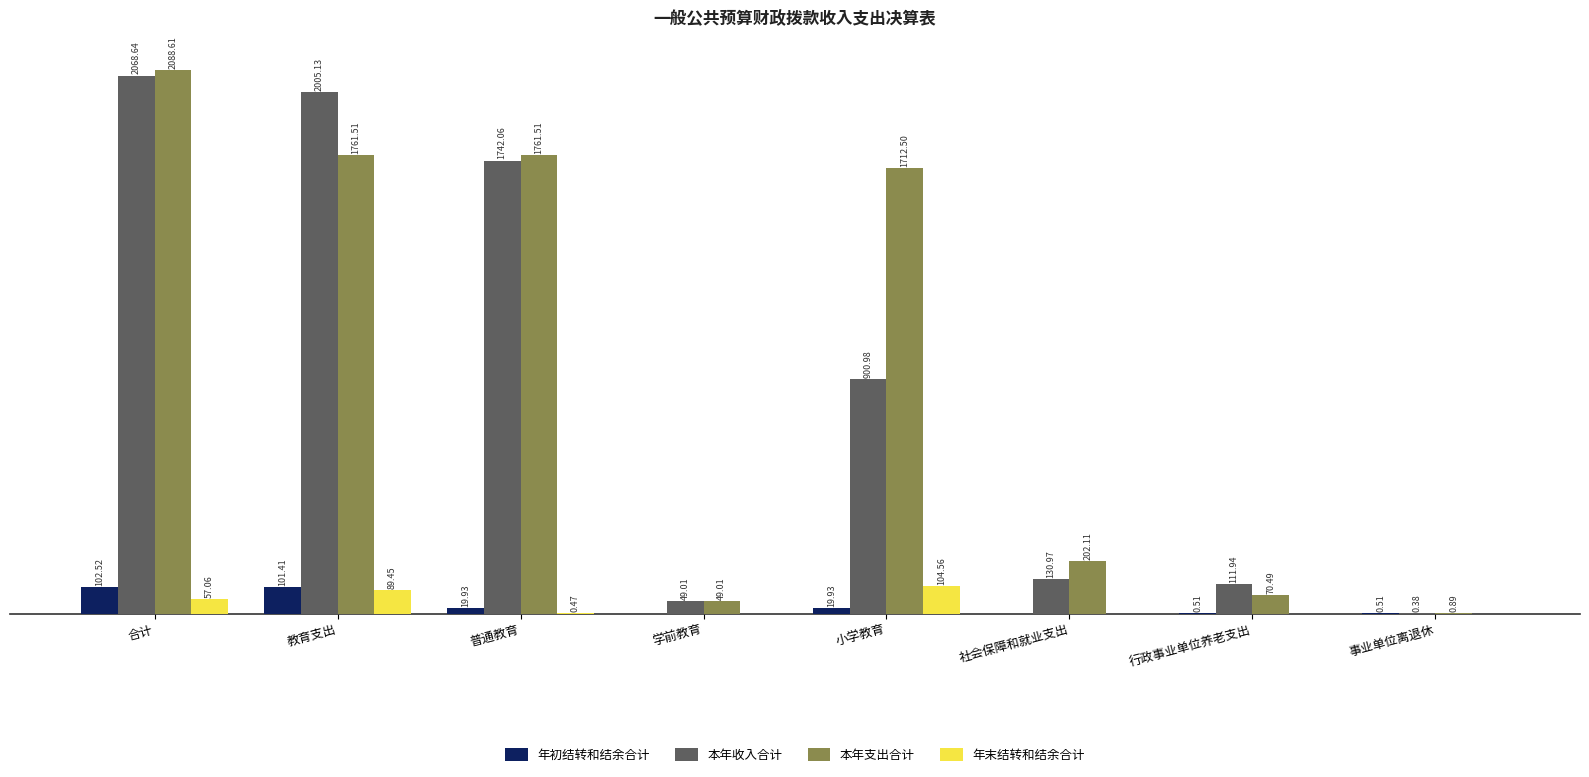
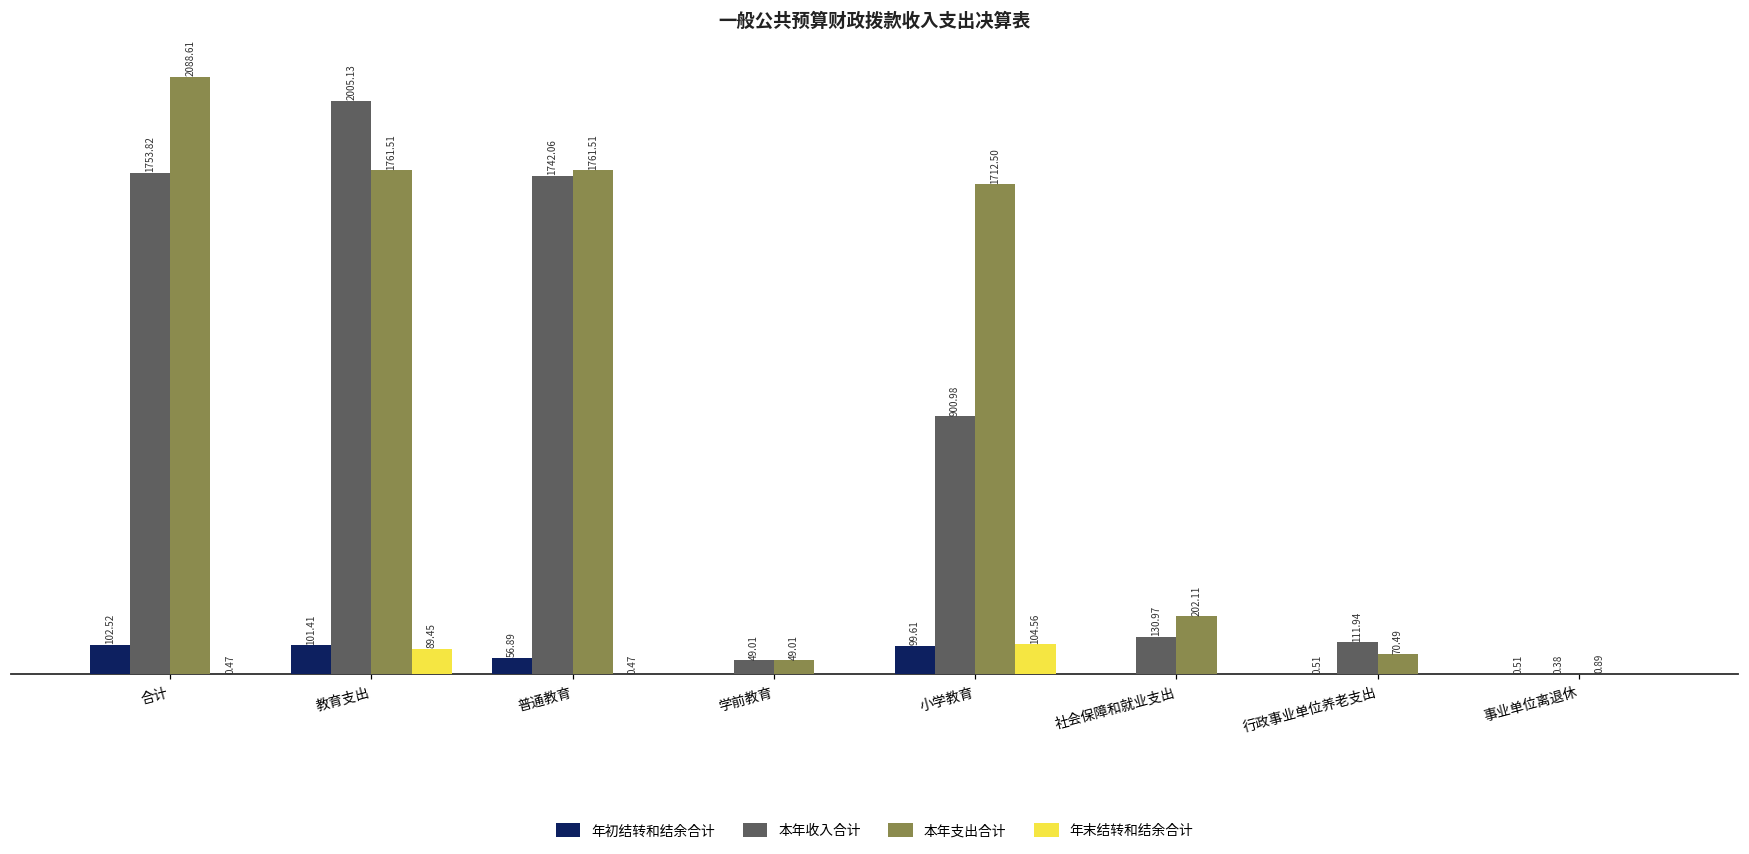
  {
    "年初结转和结余合计": {
      "合计": 102.52,
      "教育支出": 101.41,
-     "普通教育": 19.93,
-     "小学教育": 19.93,
+     "普通教育": 56.89,
+     "小学教育": 99.61,
      "行政事业单位养老支出": 0.51,
      "事业单位离退休": 0.51
    },
    "本年收入合计": {
-     "合计": 2068.64,
+     "合计": 1753.82,
      "教育支出": 2005.13,
      "普通教育": 1742.06,
      "学前教育": 49.01,
      "小学教育": 900.98,
      "社会保障和就业支出": 130.97,
      "行政事业单位养老支出": 111.94,
      "事业单位离退休": 0.38
    },
    "本年支出合计": {
      "合计": 2088.61,
      "教育支出": 1761.51,
      "普通教育": 1761.51,
      "学前教育": 49.01,
      "小学教育": 1712.50,
      "社会保障和就业支出": 202.11,
      "行政事业单位养老支出": 70.49,
      "事业单位离退休": 0.89
    },
    "年末结转和结余合计": {
-     "合计": 57.06,
+     "合计": 0.47,
      "教育支出": 89.45,
      "普通教育": 0.47,
      "小学教育": 104.56
    }
  }
